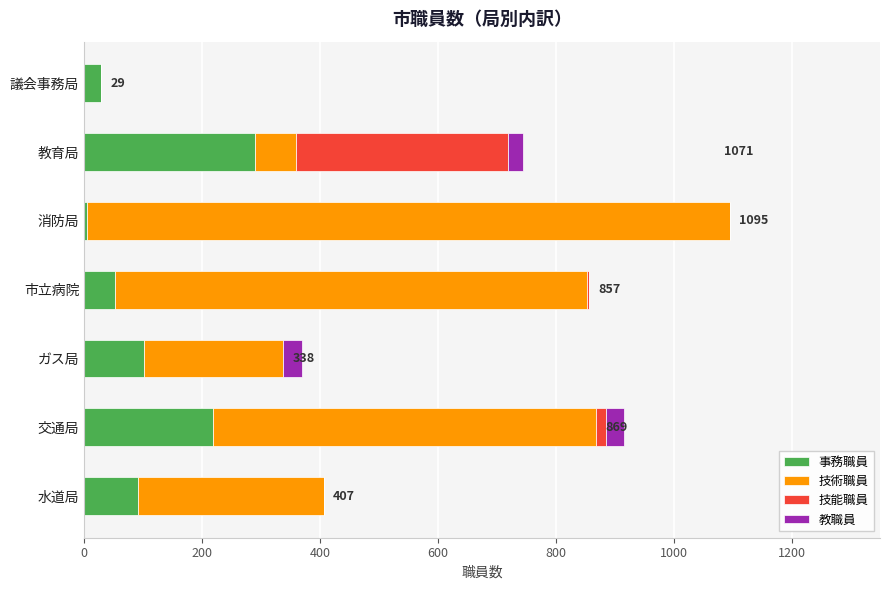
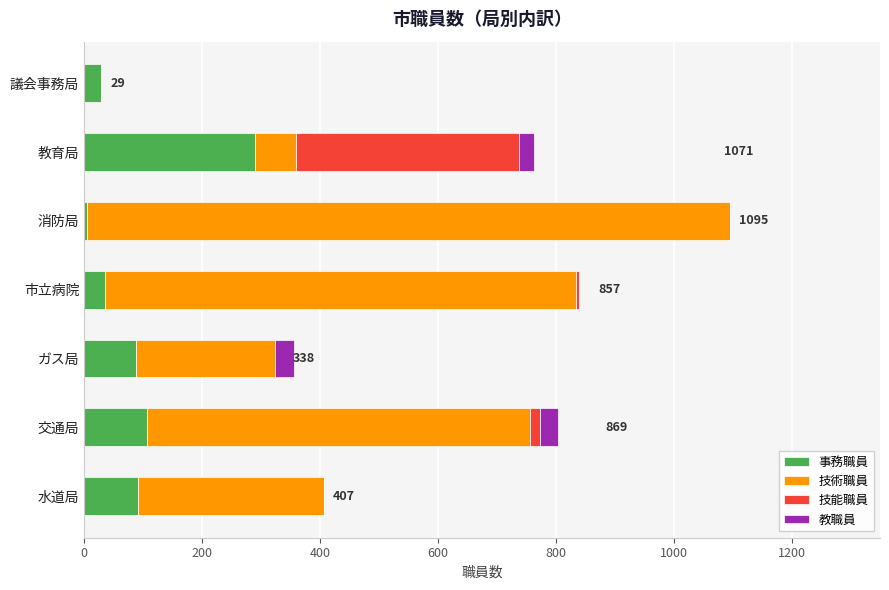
  {
    "事務職員": {
      "議会事務局": 30,
      "教育局": 290,
-     "市立病院": 50,
-     "ガス局": 100,
-     "交通局": 220,
+     "市立病院": 40,
+     "ガス局": 90,
+     "交通局": 110,
      "水道局": 90
    },
    "技術職員": {
      "議会事務局": 0,
      "教育局": 70,
      "市立病院": 800,
      "ガス局": 240,
      "交通局": 650
    },
    "技能職員": {
-     "教育局": 360,
+     "教育局": 380,
      "ガス局": 0,
      "交通局": 20
    },
    "教職員": {
      "教育局": 30,
      "交通局": 30
    }
  }
